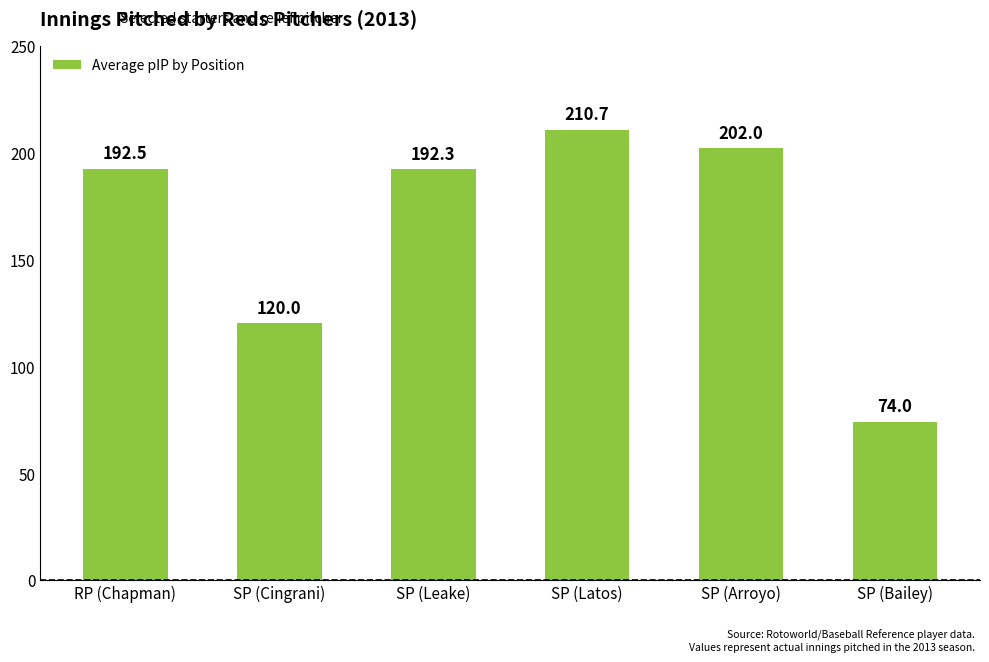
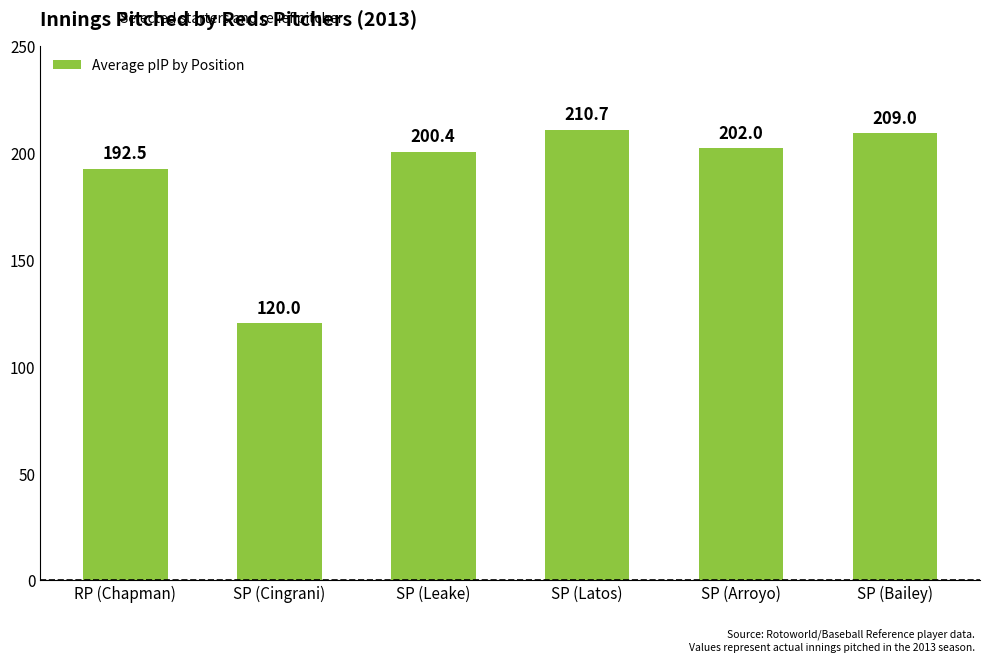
  {
    "RP (Chapman)": 192.5,
    "SP (Cingrani)": 120.0,
-   "SP (Leake)": 192.3,
+   "SP (Leake)": 200.4,
    "SP (Latos)": 210.7,
    "SP (Arroyo)": 202.0,
-   "SP (Bailey)": 74.0
+   "SP (Bailey)": 209.0
  }
